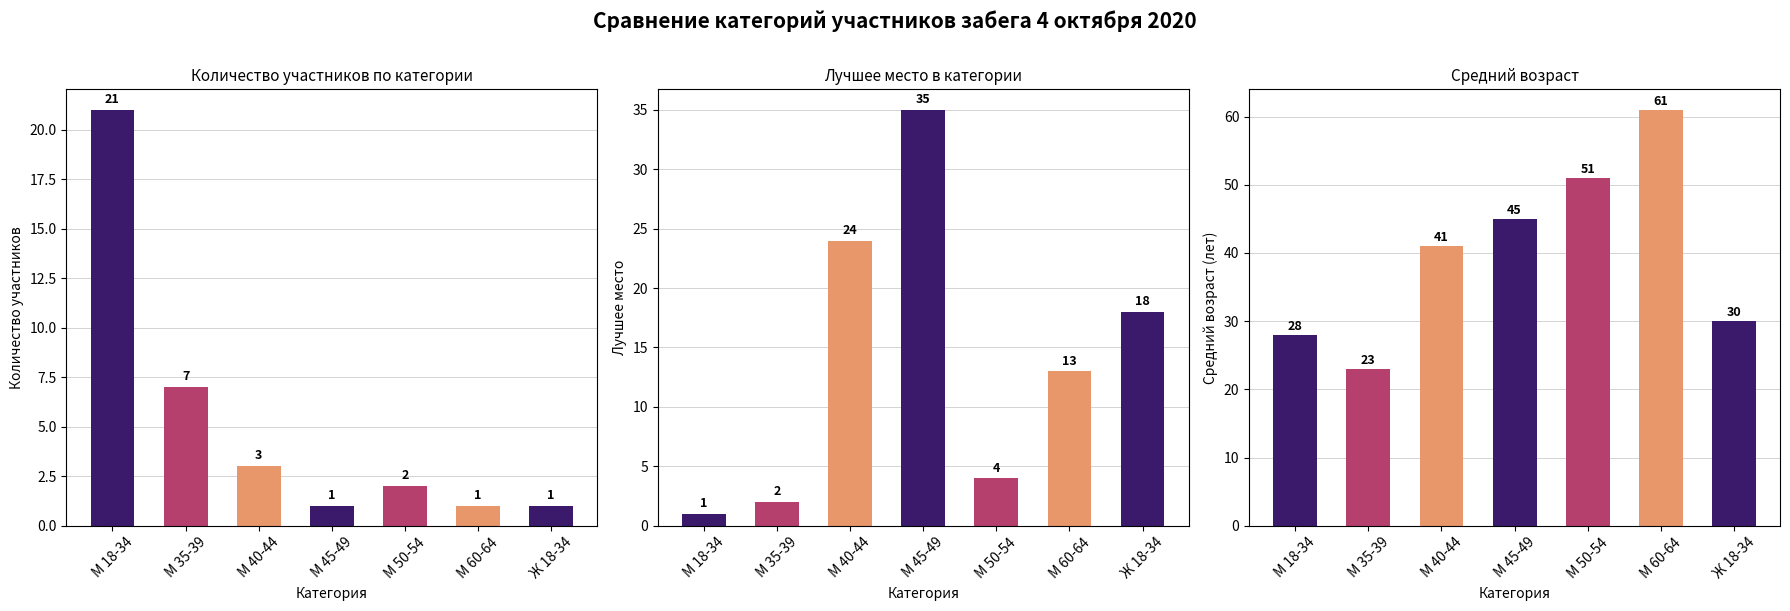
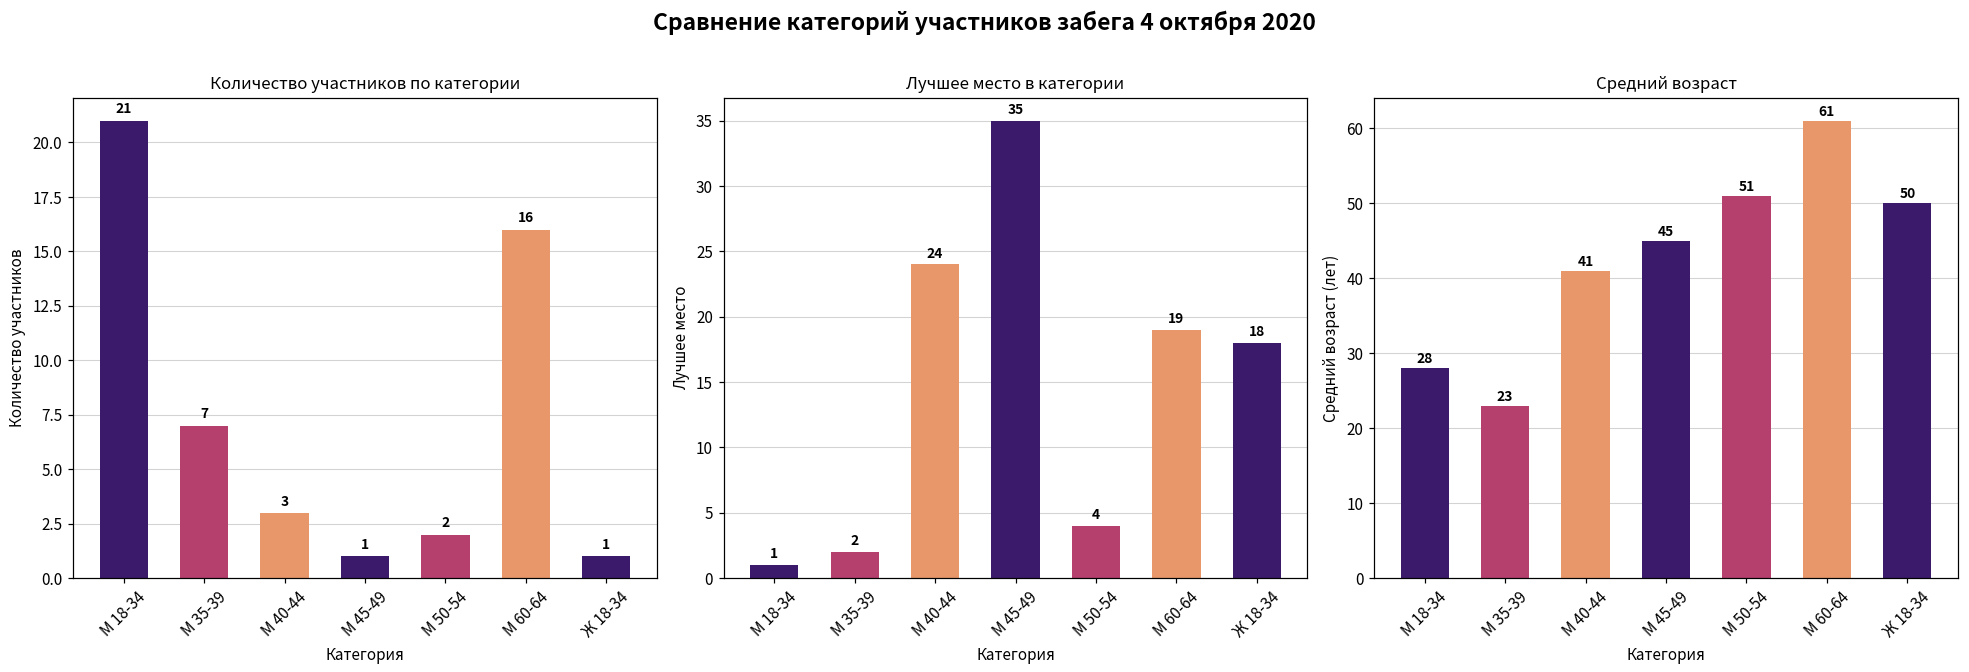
  {
    "Количество участников по категории": {
      "М 18-34": 21,
      "М 35-39": 7,
      "М 40-44": 3,
      "М 45-49": 1,
      "М 50-54": 2,
-     "М 60-64": 1,
+     "М 60-64": 16,
      "Ж 18-34": 1
    },
    "Лучшее место в категории": {
      "М 18-34": 1,
      "М 35-39": 2,
      "М 40-44": 24,
      "М 45-49": 35,
      "М 50-54": 4,
-     "М 60-64": 13,
+     "М 60-64": 19,
      "Ж 18-34": 18
    },
    "Средний возраст": {
      "М 18-34": 28,
      "М 35-39": 23,
      "М 40-44": 41,
      "М 45-49": 45,
      "М 50-54": 51,
      "М 60-64": 61,
-     "Ж 18-34": 30
+     "Ж 18-34": 50
    }
  }
